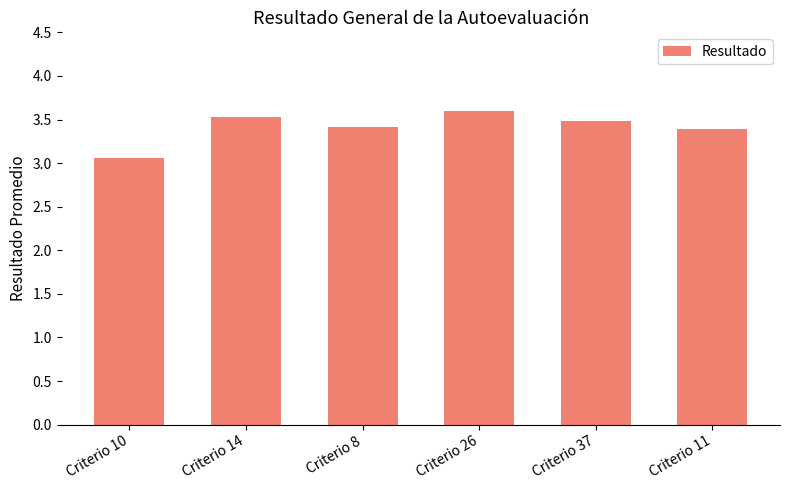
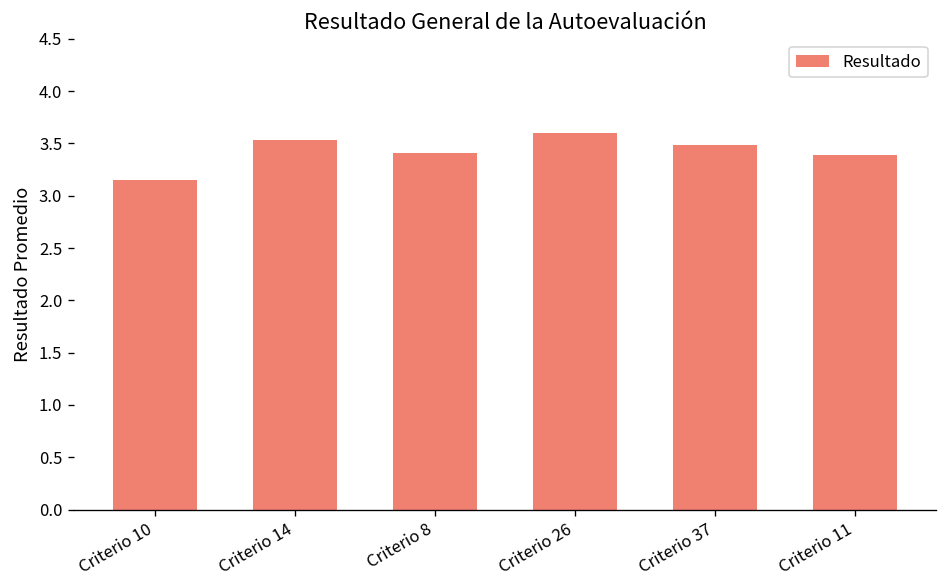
  {
-   "Criterio 10": 3.1,
+   "Criterio 10": 3.2,
    "Criterio 14": 3.5,
    "Criterio 8": 3.4,
    "Criterio 26": 3.6,
    "Criterio 37": 3.5,
    "Criterio 11": 3.4
  }
